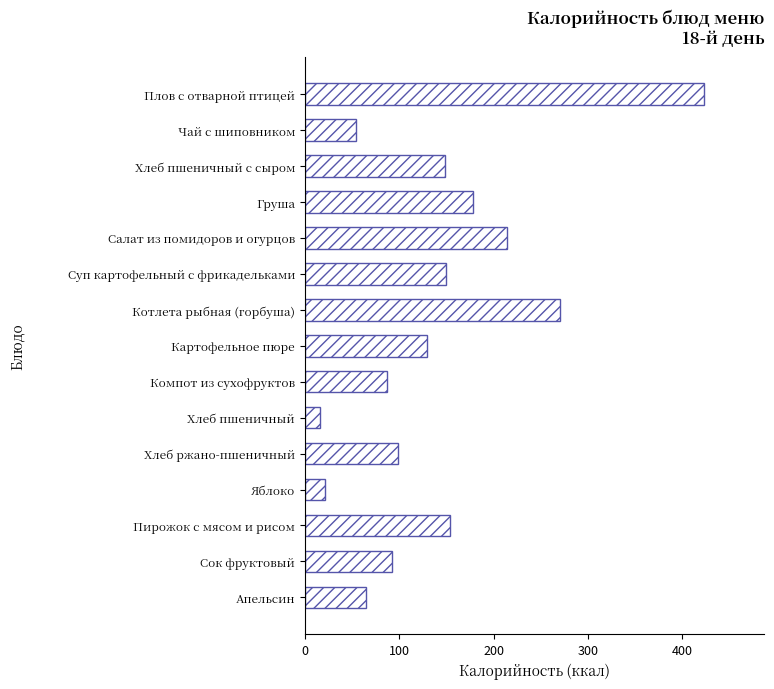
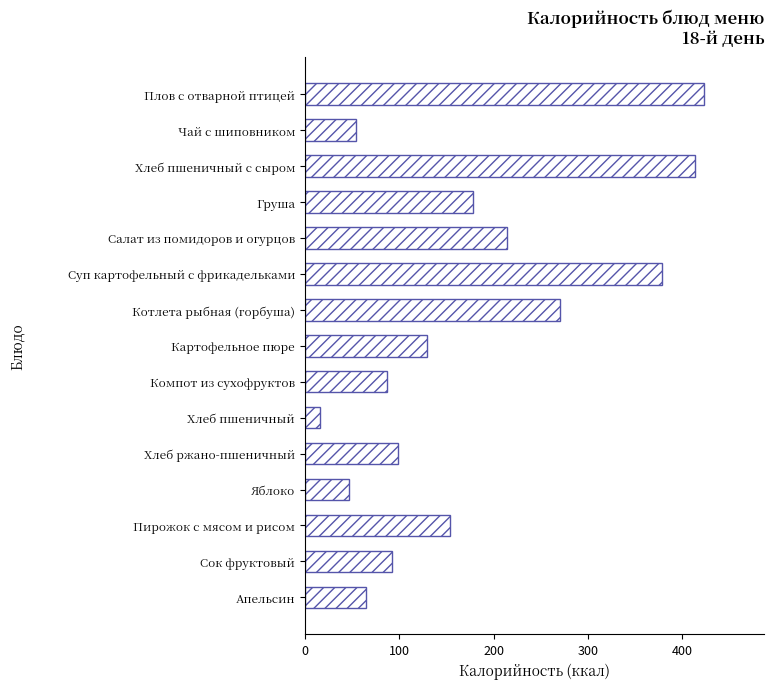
  {
    "Плов с отварной птицей": 420,
    "Чай с шиповником": 50,
-   "Хлеб пшеничный с сыром": 150,
+   "Хлеб пшеничный с сыром": 410,
    "Груша": 180,
    "Салат из помидоров и огурцов": 210,
-   "Суп картофельный с фрикадельками": 150,
+   "Суп картофельный с фрикадельками": 380,
    "Котлета рыбная (горбуша)": 270,
    "Картофельное пюре": 130,
    "Компот из сухофруктов": 90,
    "Хлеб пшеничный": 20,
    "Хлеб ржано-пшеничный": 100,
-   "Яблоко": 20,
+   "Яблоко": 50,
    "Пирожок с мясом и рисом": 150,
    "Сок фруктовый": 90,
    "Апельсин": 60
  }
